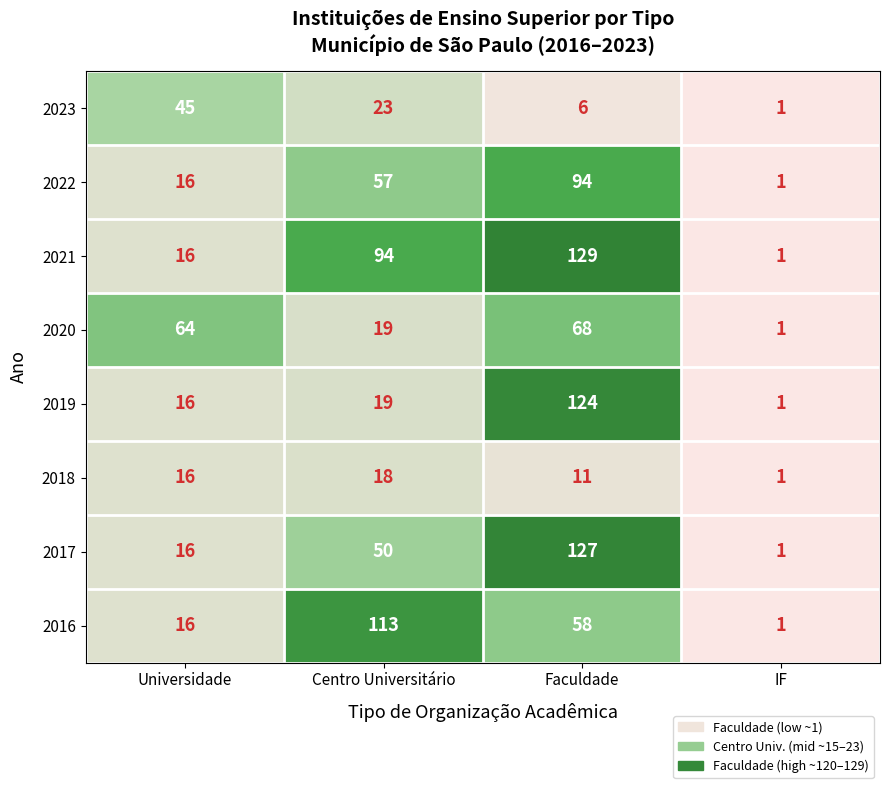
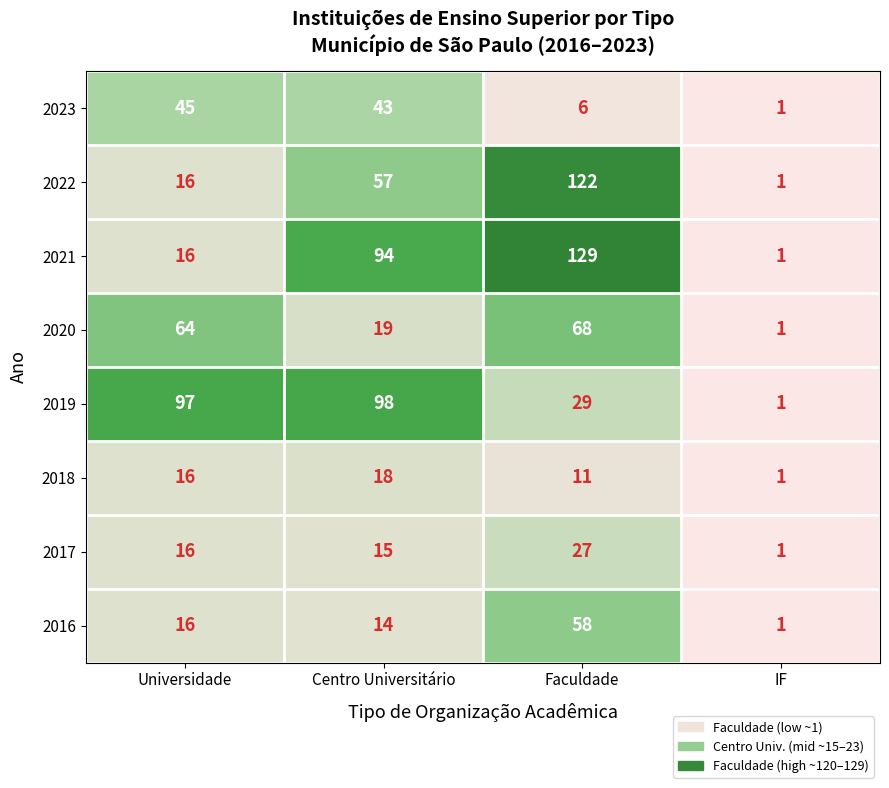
  {
    "2023": {
      "Universidade": 45,
-     "Centro Universitário": 23,
+     "Centro Universitário": 43,
      "Faculdade": 6,
      "IF": 1
    },
    "2022": {
      "Universidade": 16,
      "Centro Universitário": 57,
-     "Faculdade": 94,
+     "Faculdade": 122,
      "IF": 1
    },
    "2021": {
      "Universidade": 16,
      "Centro Universitário": 94,
      "Faculdade": 129,
      "IF": 1
    },
    "2020": {
      "Universidade": 64,
      "Centro Universitário": 19,
      "Faculdade": 68,
      "IF": 1
    },
    "2019": {
-     "Universidade": 16,
-     "Centro Universitário": 19,
-     "Faculdade": 124,
+     "Universidade": 97,
+     "Centro Universitário": 98,
+     "Faculdade": 29,
      "IF": 1
    },
    "2018": {
      "Universidade": 16,
      "Centro Universitário": 18,
      "Faculdade": 11,
      "IF": 1
    },
    "2017": {
      "Universidade": 16,
-     "Centro Universitário": 50,
-     "Faculdade": 127,
+     "Centro Universitário": 15,
+     "Faculdade": 27,
      "IF": 1
    },
    "2016": {
      "Universidade": 16,
-     "Centro Universitário": 113,
+     "Centro Universitário": 14,
      "Faculdade": 58,
      "IF": 1
    }
  }
